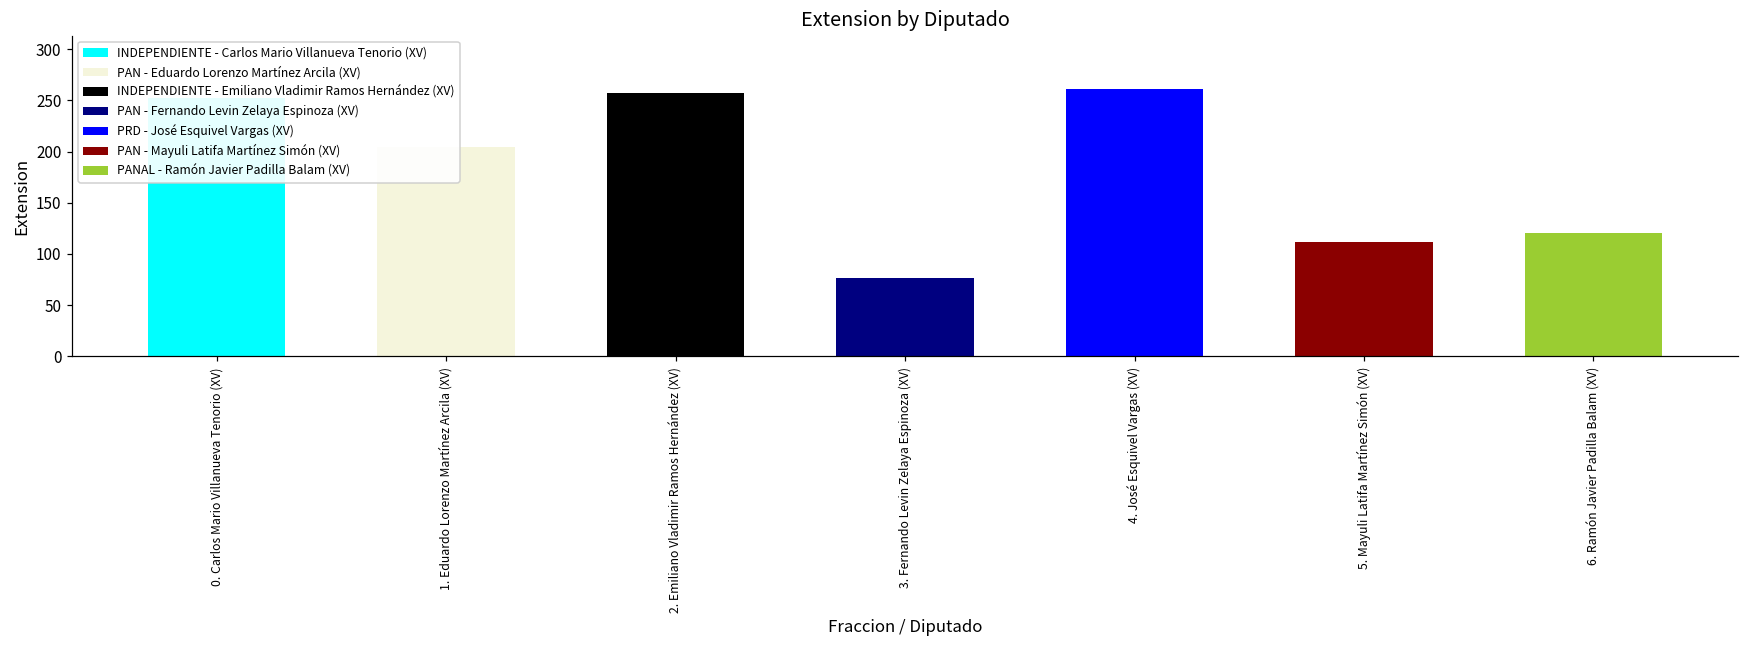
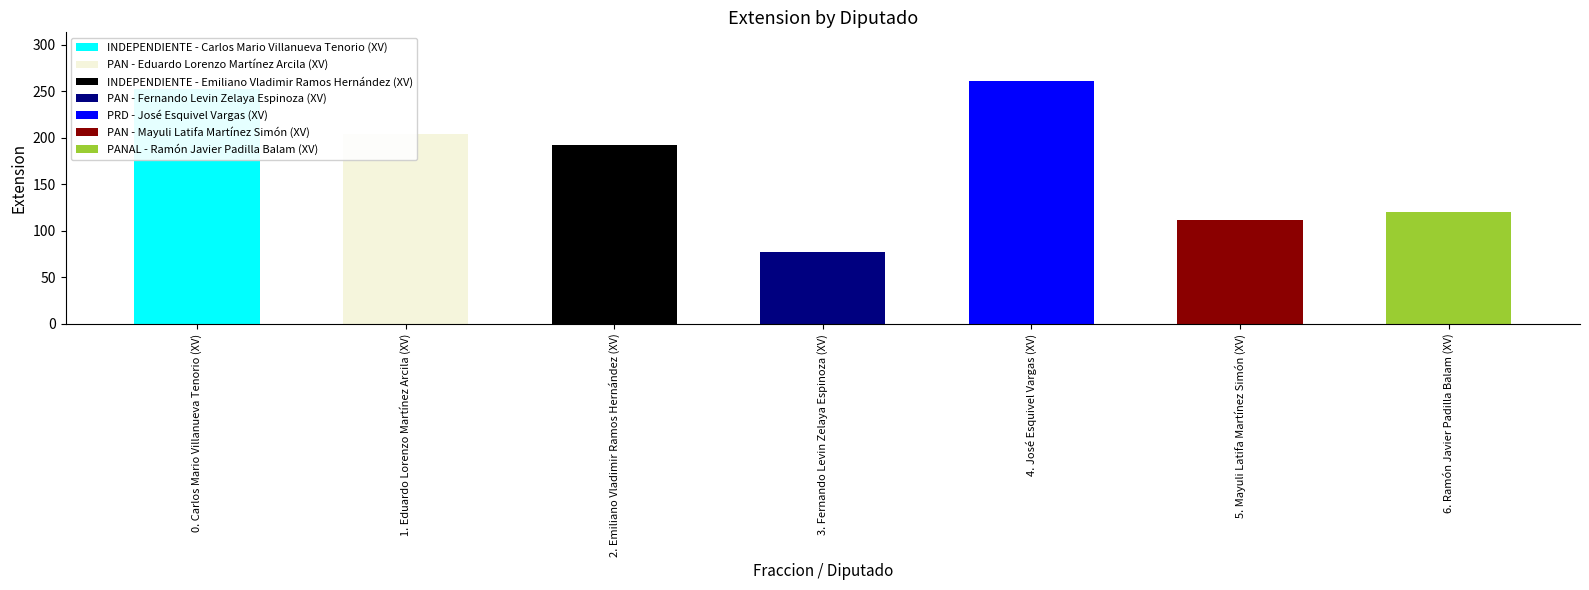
  {
-   "2. Emiliano Vladimir Ramos Hernández (XV)": 260,
+   "2. Emiliano Vladimir Ramos Hernández (XV)": 190,
    "3. Fernando Levin Zelaya Espinoza (XV)": 80,
    "4. José Esquivel Vargas (XV)": 260,
    "5. Mayuli Latifa Martínez Simón (XV)": 110,
    "6. Ramón Javier Padilla Balam (XV)": 120
  }
